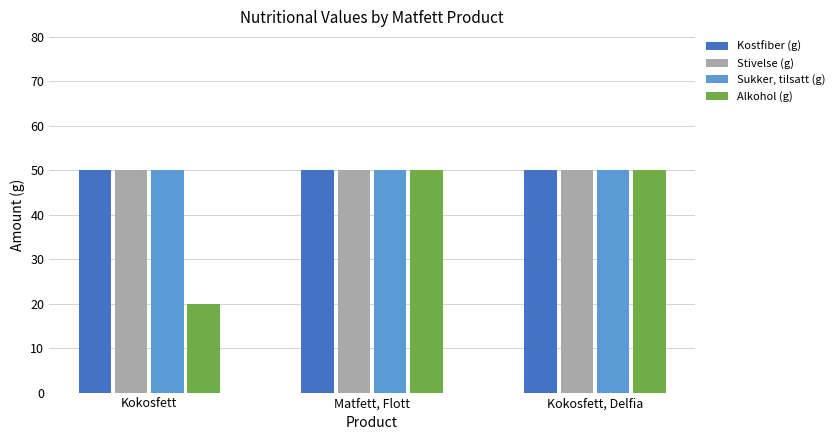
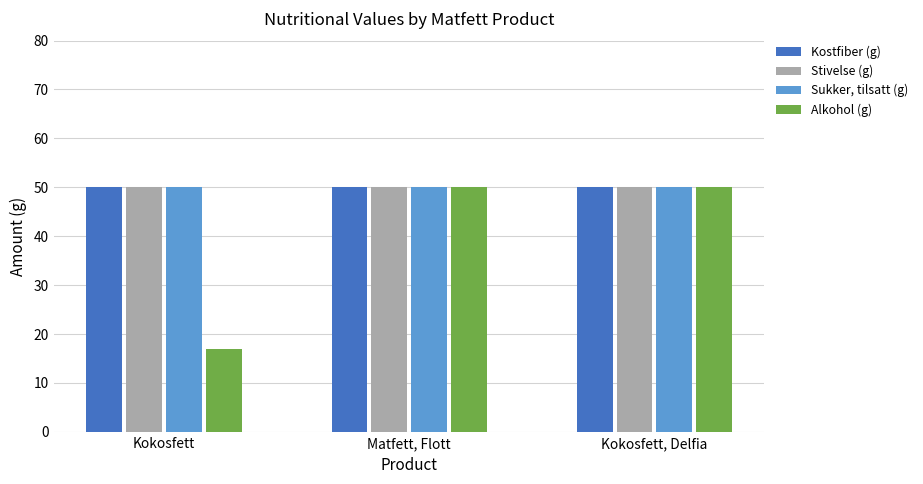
  {
    "Stivelse (g)": {
      "Kokosfett": 50,
      "Matfett, Flott": 50,
      "Kokosfett, Delfia": 50
    },
    "Alkohol (g)": {
-     "Kokosfett": 20,
+     "Kokosfett": 17,
      "Matfett, Flott": 50,
      "Kokosfett, Delfia": 50
    }
  }
